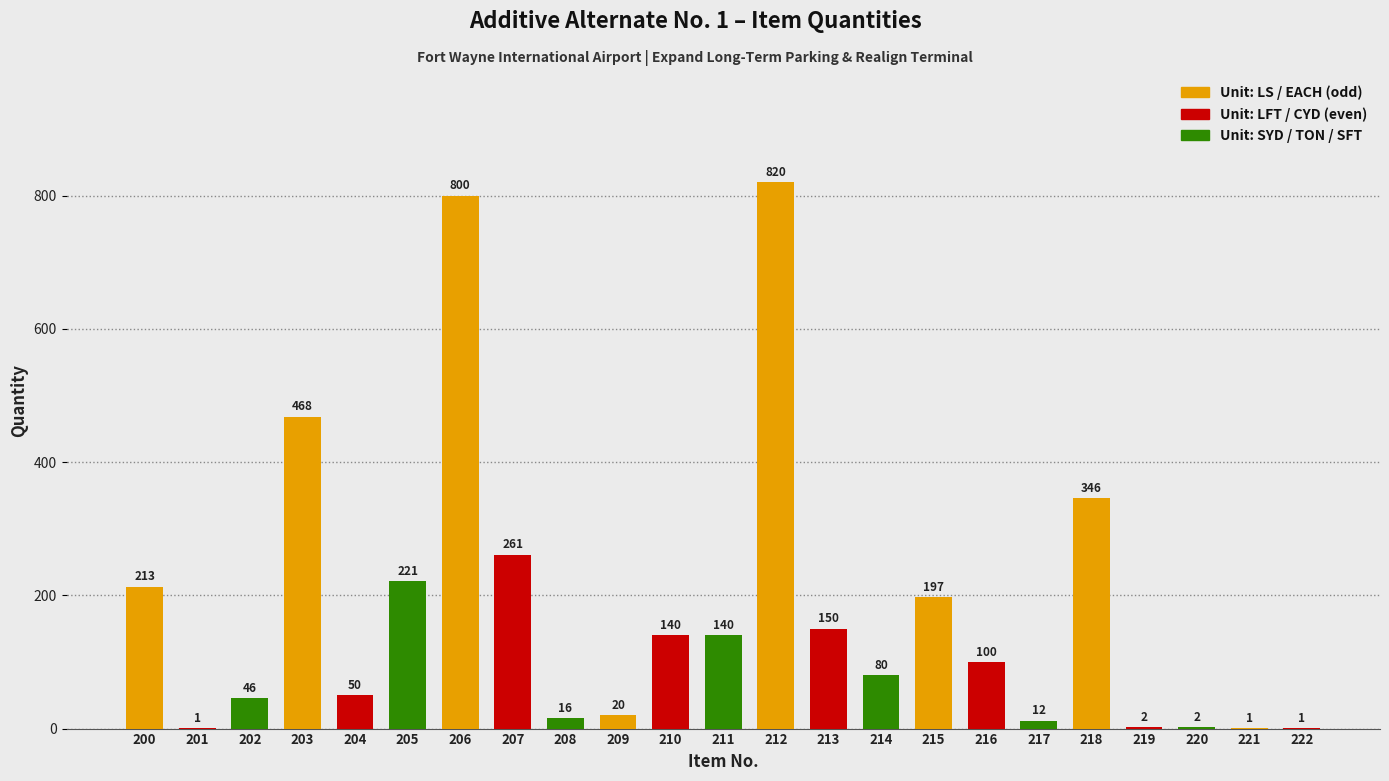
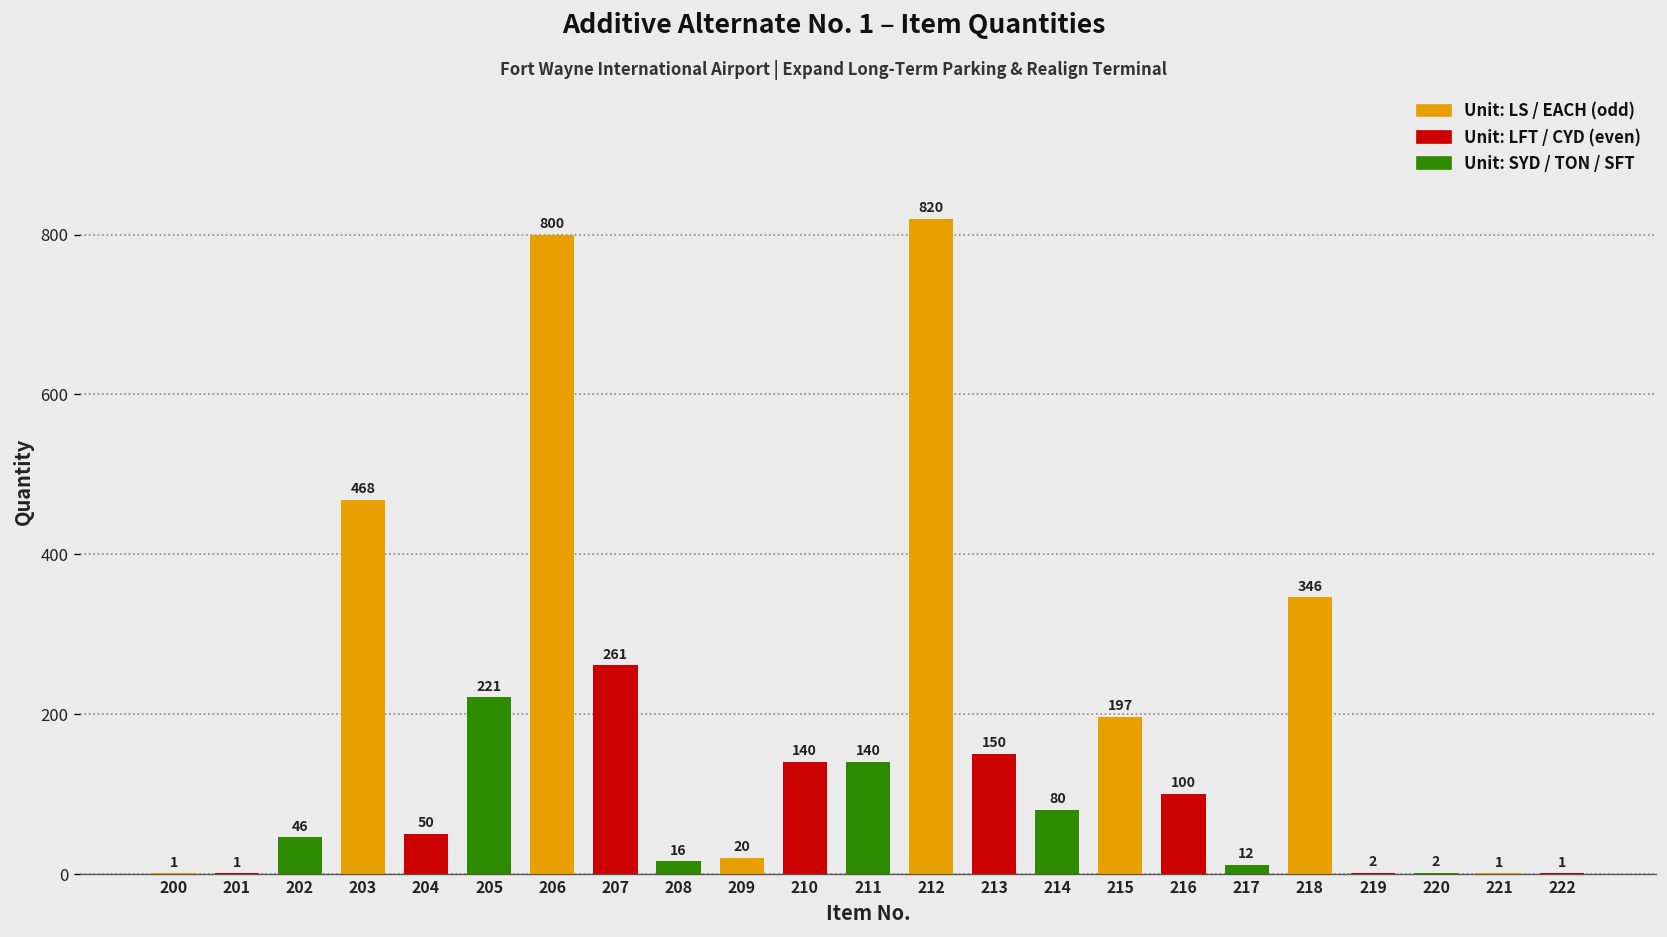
  {
-   "200": 213,
+   "200": 1,
    "201": 1,
    "202": 46,
    "203": 468,
    "204": 50,
    "205": 221,
    "206": 800,
    "207": 261,
    "208": 16,
    "209": 20,
    "210": 140,
    "211": 140,
    "212": 820,
    "213": 150,
    "214": 80,
    "215": 197,
    "216": 100,
    "217": 12,
    "218": 346,
    "219": 2,
    "220": 2,
    "221": 1,
    "222": 1
  }
